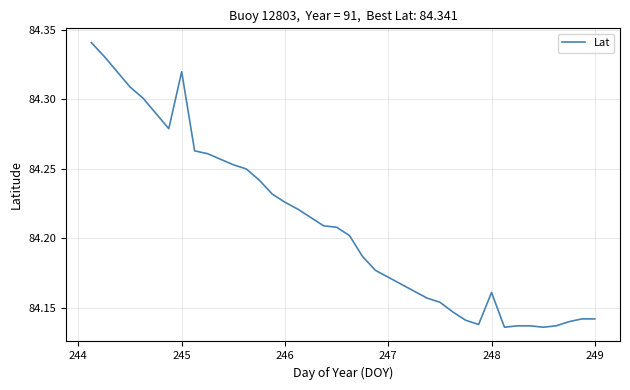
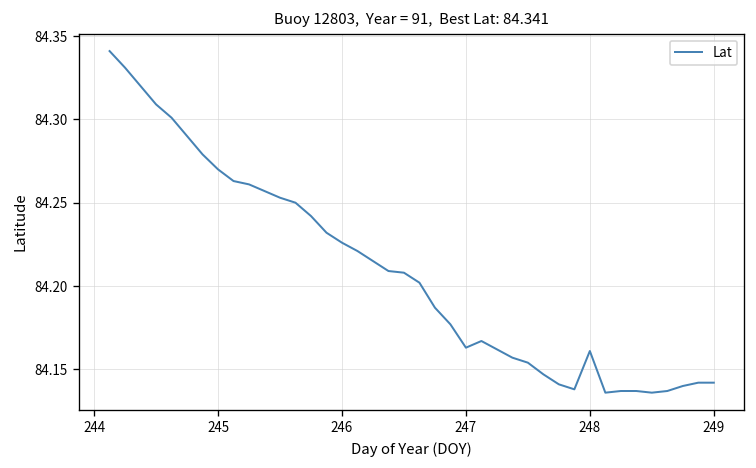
  {
-   "245": 84.32,
+   "245": 84.27,
    "246": 84.226,
-   "247": 84.172,
+   "247": 84.163,
    "248": 84.161,
    "249": 84.142
  }
